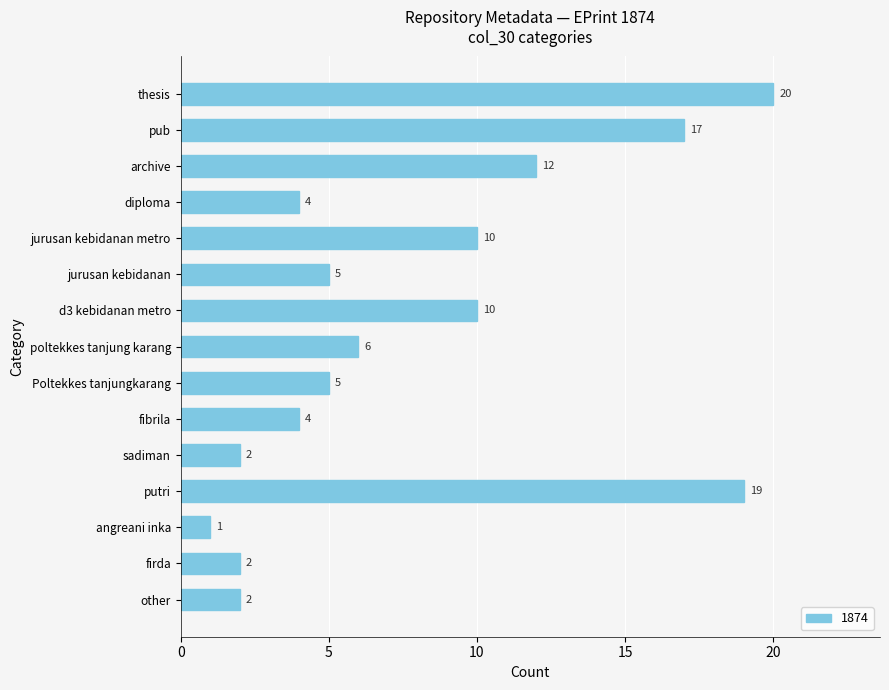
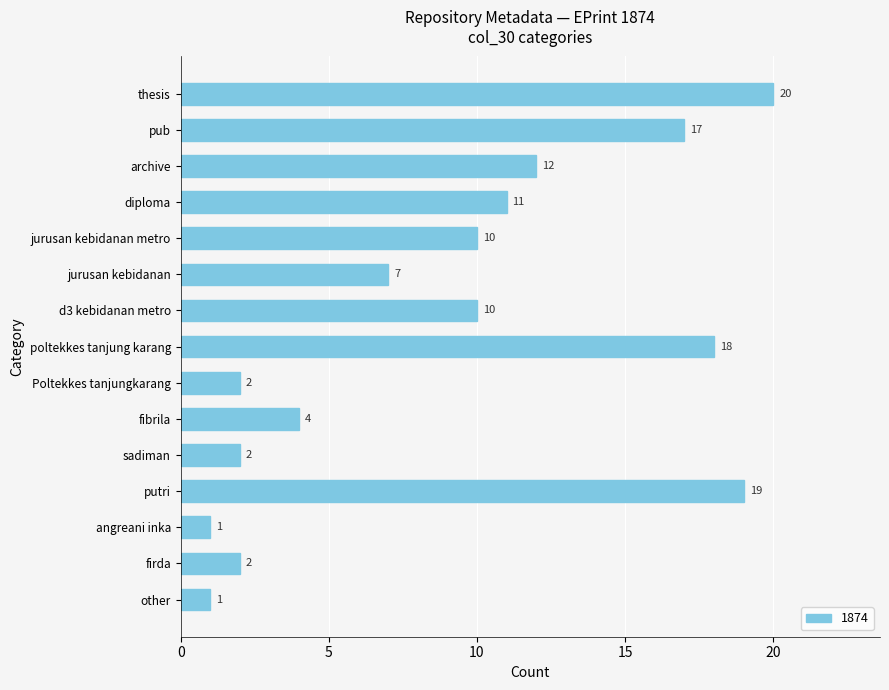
  {
    "thesis": 20,
    "pub": 17,
    "archive": 12,
-   "diploma": 4,
+   "diploma": 11,
    "jurusan kebidanan metro": 10,
-   "jurusan kebidanan": 5,
+   "jurusan kebidanan": 7,
    "d3 kebidanan metro": 10,
-   "poltekkes tanjung karang": 6,
-   "Poltekkes tanjungkarang": 5,
+   "poltekkes tanjung karang": 18,
+   "Poltekkes tanjungkarang": 2,
    "fibrila": 4,
    "sadiman": 2,
    "putri": 19,
    "angreani inka": 1,
    "firda": 2,
-   "other": 2
+   "other": 1
  }
